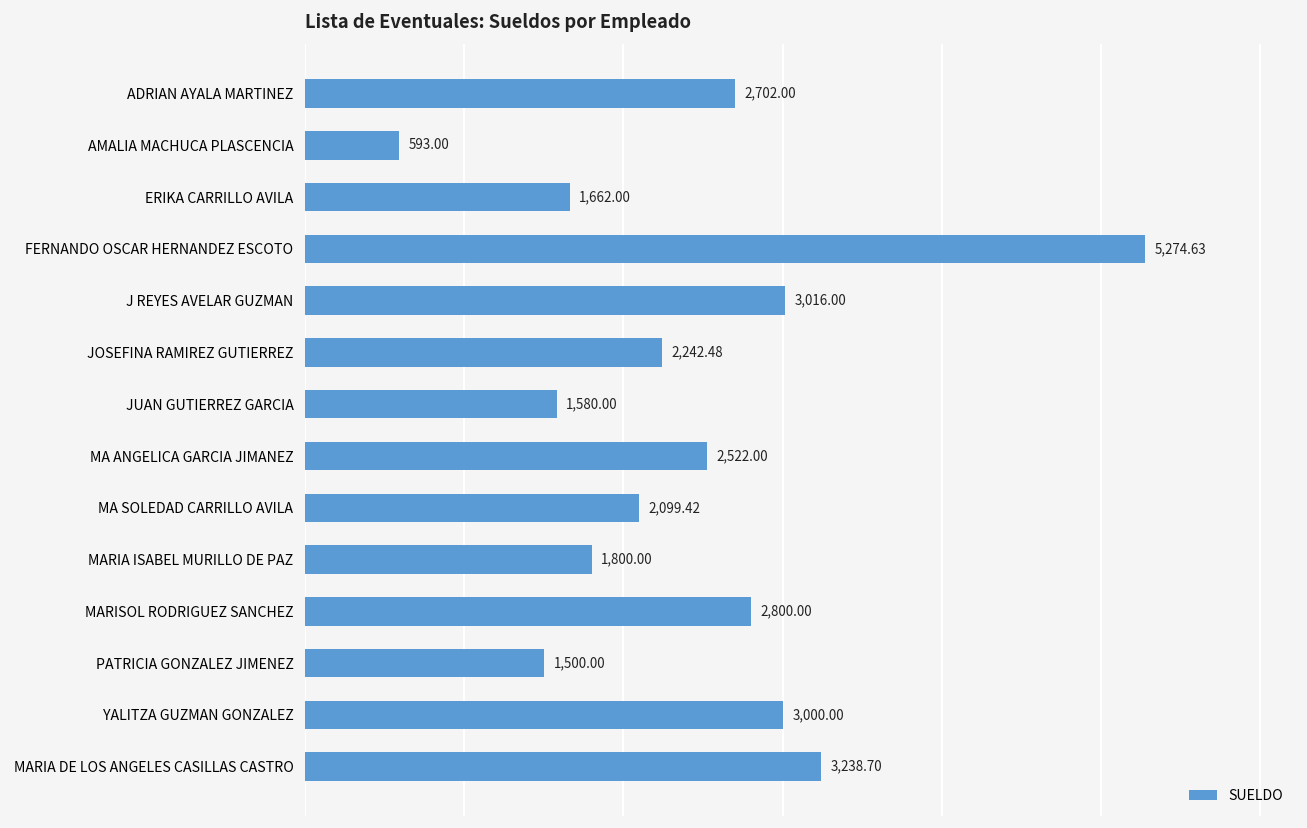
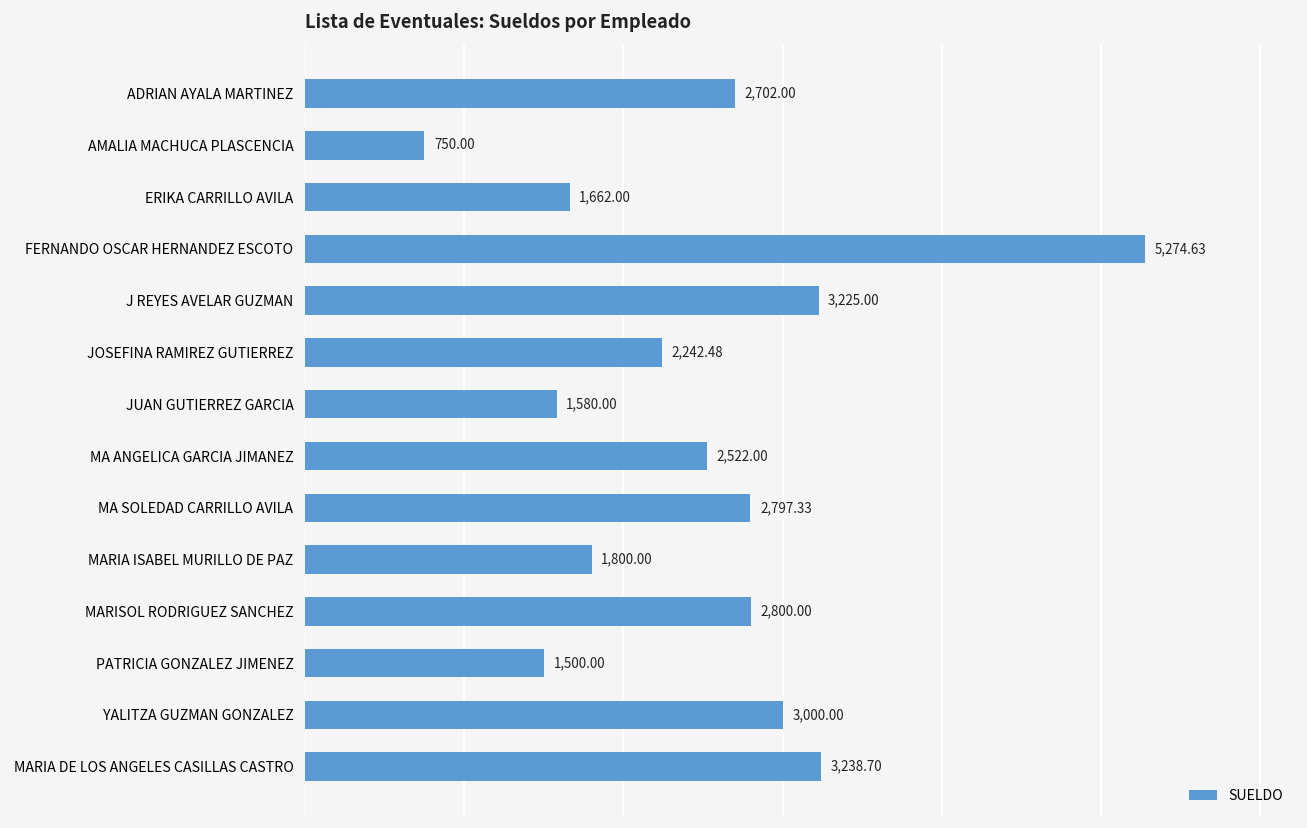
  {
    "ADRIAN AYALA MARTINEZ": "2,702.00",
-   "AMALIA MACHUCA PLASCENCIA": "593.00",
+   "AMALIA MACHUCA PLASCENCIA": "750.00",
    "ERIKA CARRILLO AVILA": "1,662.00",
    "FERNANDO OSCAR HERNANDEZ ESCOTO": "5,274.63",
-   "J REYES AVELAR GUZMAN": "3,016.00",
+   "J REYES AVELAR GUZMAN": "3,225.00",
    "JOSEFINA RAMIREZ GUTIERREZ": "2,242.48",
    "JUAN GUTIERREZ GARCIA": "1,580.00",
    "MA ANGELICA GARCIA JIMANEZ": "2,522.00",
-   "MA SOLEDAD CARRILLO AVILA": "2,099.42",
+   "MA SOLEDAD CARRILLO AVILA": "2,797.33",
    "MARIA ISABEL MURILLO DE PAZ": "1,800.00",
    "MARISOL RODRIGUEZ SANCHEZ": "2,800.00",
    "PATRICIA GONZALEZ JIMENEZ": "1,500.00",
    "YALITZA GUZMAN GONZALEZ": "3,000.00",
    "MARIA DE LOS ANGELES CASILLAS CASTRO": "3,238.70"
  }
